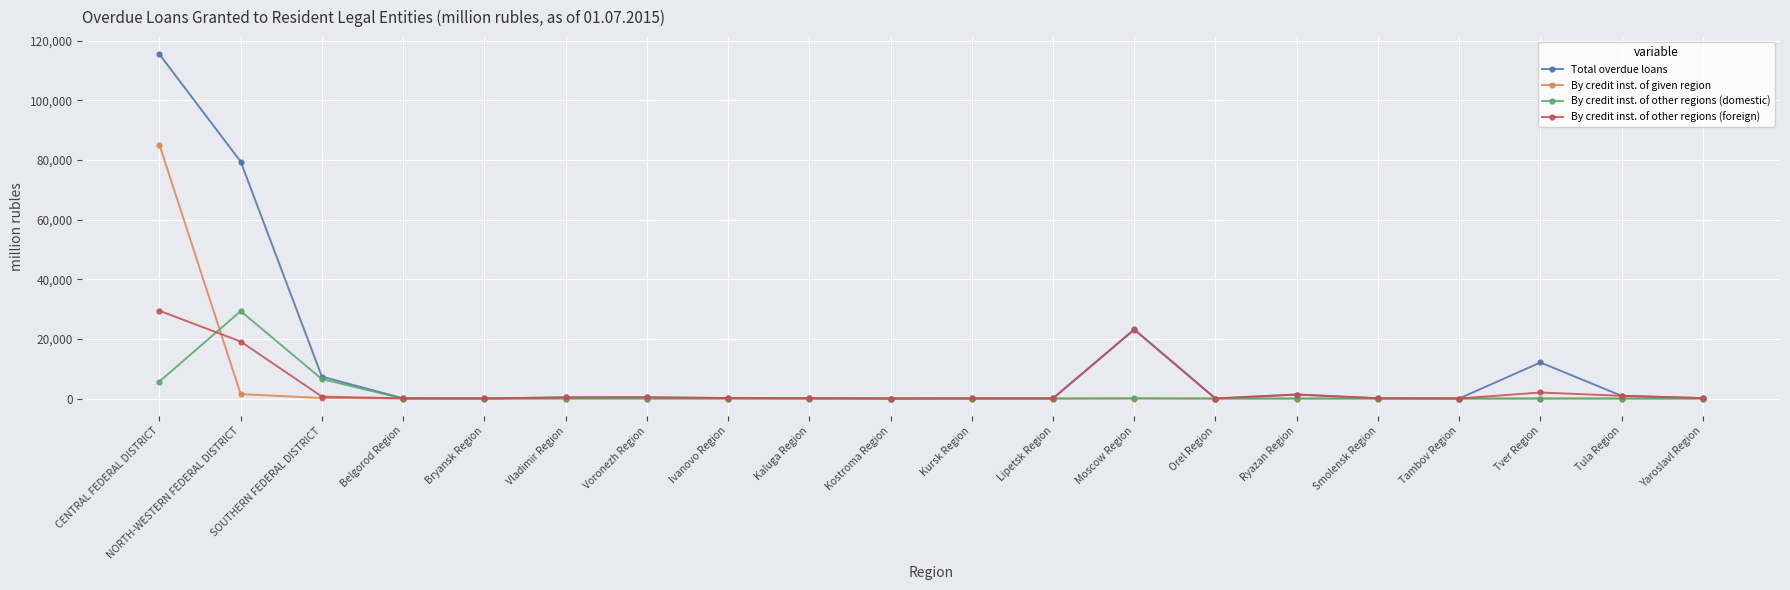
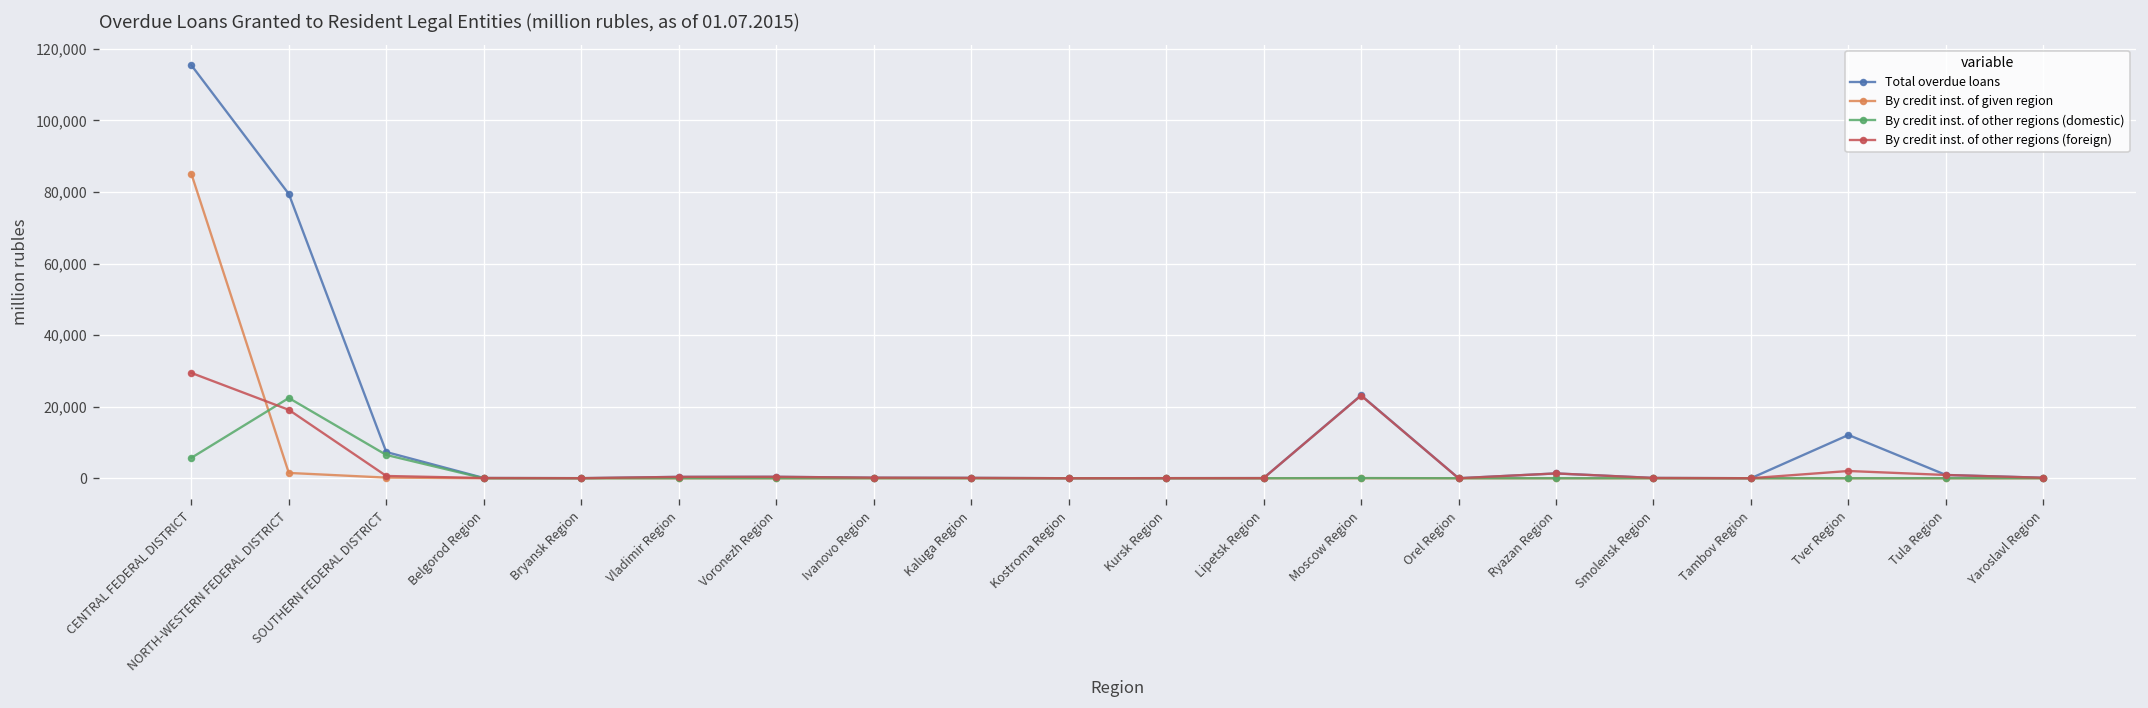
  {
    "Total overdue loans": {
      "CENTRAL FEDERAL DISTRICT": "115,000",
      "NORTH-WESTERN FEDERAL DISTRICT": "79,000",
      "Tver Region": "12,000"
    },
    "By credit inst. of other regions (domestic)": {
      "CENTRAL FEDERAL DISTRICT": "6,000",
-     "NORTH-WESTERN FEDERAL DISTRICT": "29,000"
+     "NORTH-WESTERN FEDERAL DISTRICT": "22,000"
    }
  }
